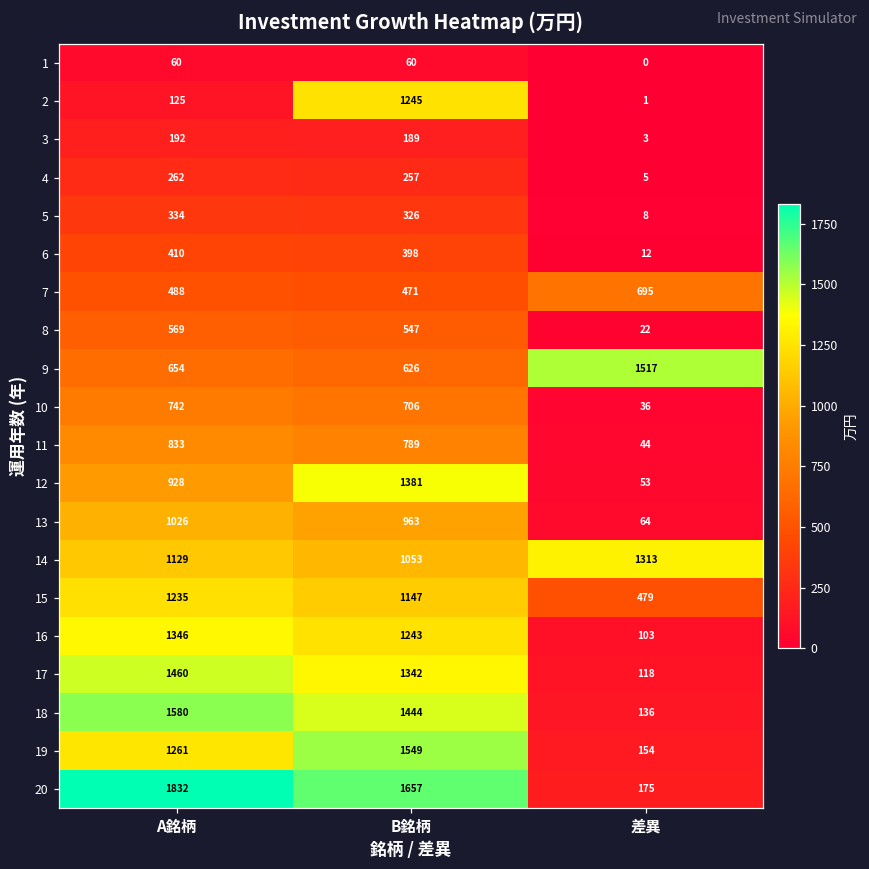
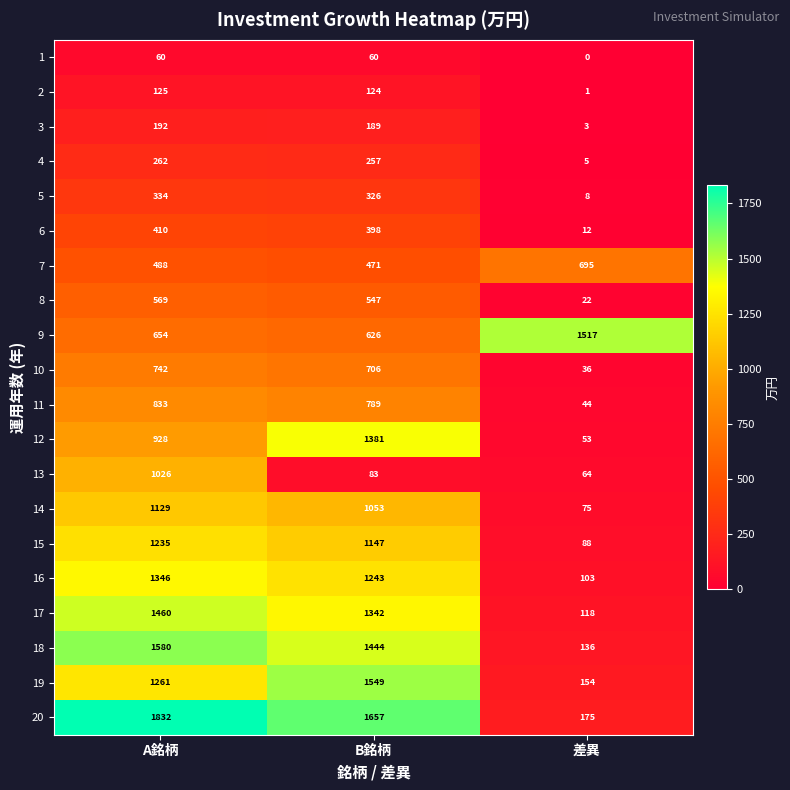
  {
    "1": {
      "A銘柄": 60,
      "B銘柄": 60,
      "差異": 0
    },
    "2": {
      "A銘柄": 125,
-     "B銘柄": 1245,
+     "B銘柄": 124,
      "差異": 1
    },
    "3": {
      "A銘柄": 192,
      "B銘柄": 189,
      "差異": 3
    },
    "4": {
      "A銘柄": 262,
      "B銘柄": 257,
      "差異": 5
    },
    "5": {
      "A銘柄": 334,
      "B銘柄": 326,
      "差異": 8
    },
    "6": {
      "A銘柄": 410,
      "B銘柄": 398,
      "差異": 12
    },
    "7": {
      "A銘柄": 488,
      "B銘柄": 471,
      "差異": 695
    },
    "8": {
      "A銘柄": 569,
      "B銘柄": 547,
      "差異": 22
    },
    "9": {
      "A銘柄": 654,
      "B銘柄": 626,
      "差異": 1517
    },
    "10": {
      "A銘柄": 742,
      "B銘柄": 706,
      "差異": 36
    },
    "11": {
      "A銘柄": 833,
      "B銘柄": 789,
      "差異": 44
    },
    "12": {
      "A銘柄": 928,
      "B銘柄": 1381,
      "差異": 53
    },
    "13": {
      "A銘柄": 1026,
-     "B銘柄": 963,
+     "B銘柄": 83,
      "差異": 64
    },
    "14": {
      "A銘柄": 1129,
      "B銘柄": 1053,
-     "差異": 1313
+     "差異": 75
    },
    "15": {
      "A銘柄": 1235,
      "B銘柄": 1147,
-     "差異": 479
+     "差異": 88
    },
    "16": {
      "A銘柄": 1346,
      "B銘柄": 1243,
      "差異": 103
    },
    "17": {
      "A銘柄": 1460,
      "B銘柄": 1342,
      "差異": 118
    },
    "18": {
      "A銘柄": 1580,
      "B銘柄": 1444,
      "差異": 136
    },
    "19": {
      "A銘柄": 1261,
      "B銘柄": 1549,
      "差異": 154
    },
    "20": {
      "A銘柄": 1832,
      "B銘柄": 1657,
      "差異": 175
    }
  }
